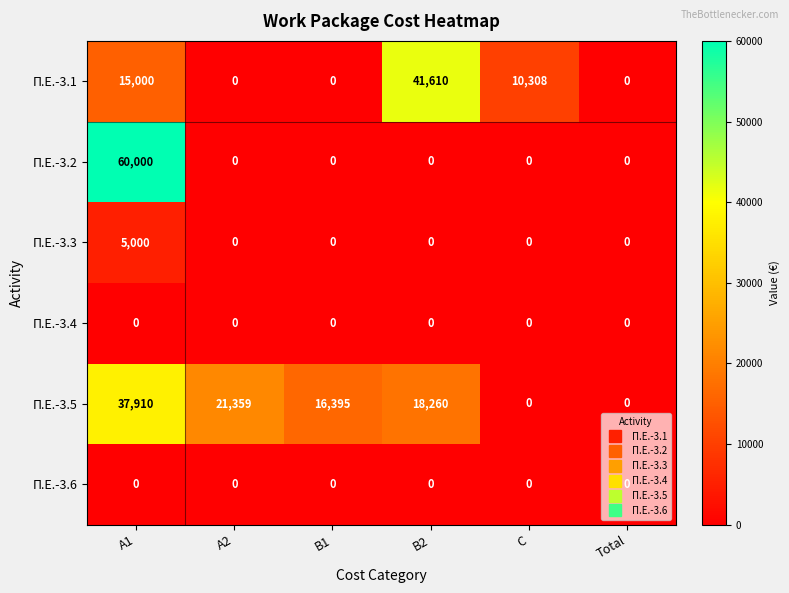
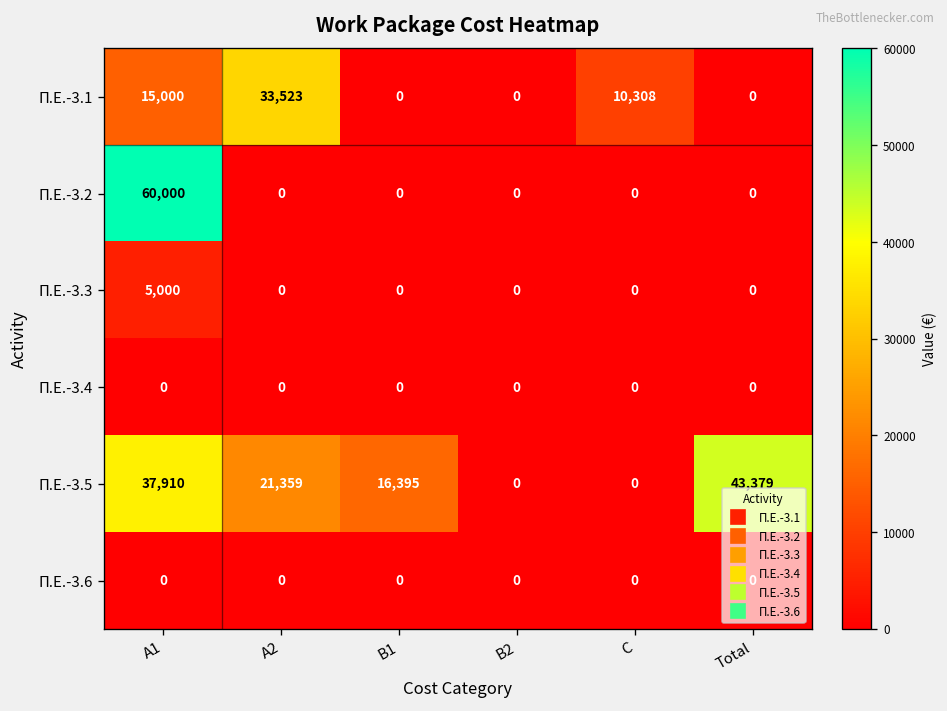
  {
    "Π.Ε.-3.1": {
      "A1": "15,000",
-     "A2": "0",
+     "A2": "33,523",
      "B1": "0",
-     "B2": "41,610",
+     "B2": "0",
      "C": "10,308",
      "Total": "0"
    },
    "Π.Ε.-3.2": {
      "A1": "60,000",
      "A2": "0",
      "B1": "0",
      "B2": "0",
      "C": "0",
      "Total": "0"
    },
    "Π.Ε.-3.3": {
      "A1": "5,000",
      "A2": "0",
      "B1": "0",
      "B2": "0",
      "C": "0",
      "Total": "0"
    },
    "Π.Ε.-3.4": {
      "A1": "0",
      "A2": "0",
      "B1": "0",
      "B2": "0",
      "C": "0",
      "Total": "0"
    },
    "Π.Ε.-3.5": {
      "A1": "37,910",
      "A2": "21,359",
      "B1": "16,395",
-     "B2": "18,260",
+     "B2": "0",
      "C": "0",
-     "Total": "0"
+     "Total": "43,379"
    },
    "Π.Ε.-3.6": {
      "A1": "0",
      "A2": "0",
      "B1": "0",
      "B2": "0",
      "C": "0"
    }
  }
